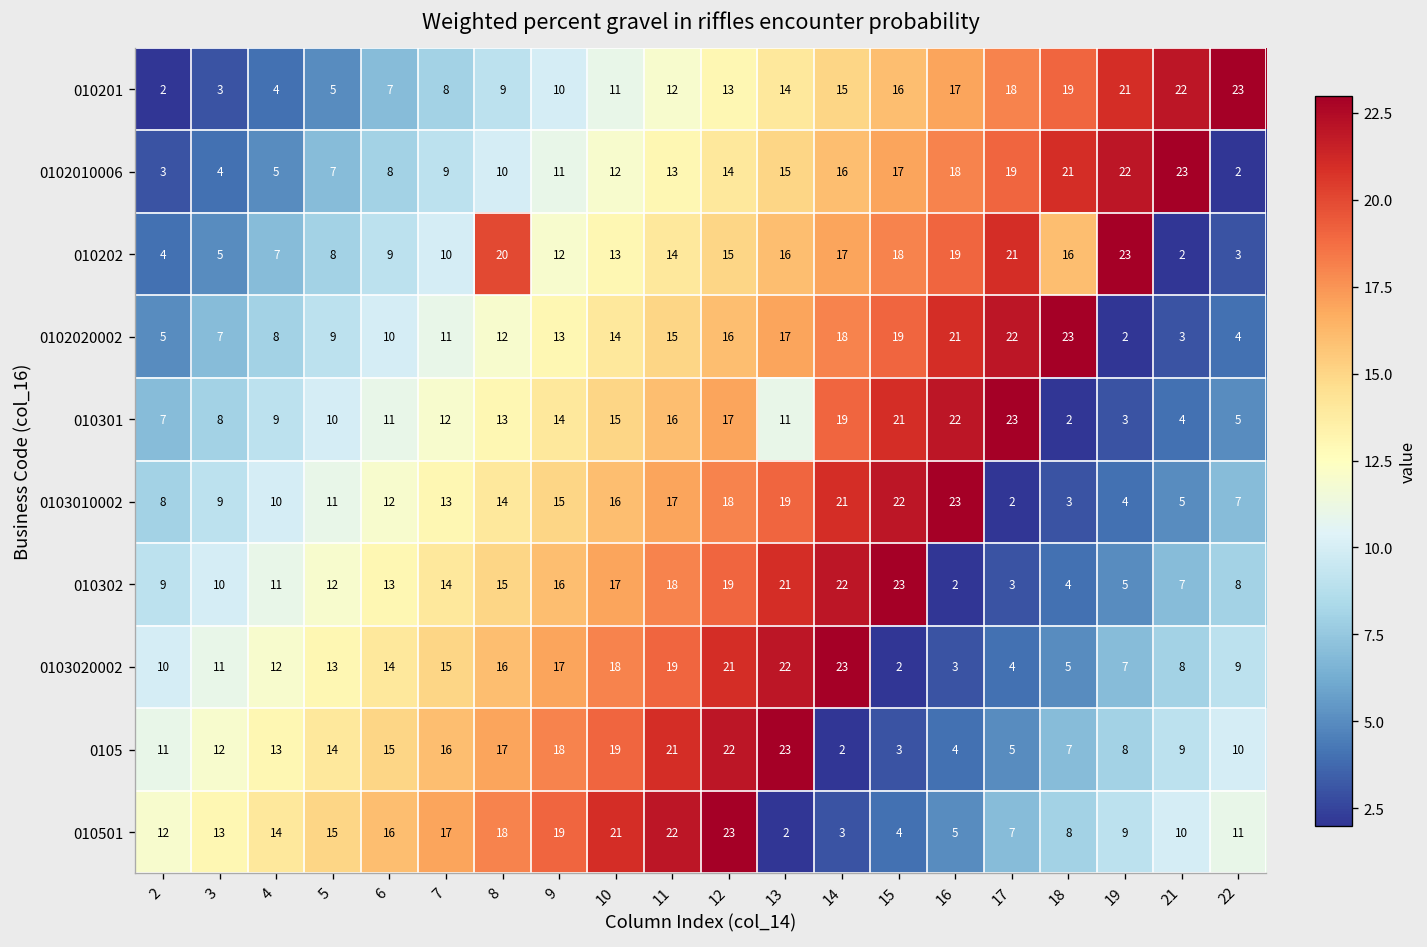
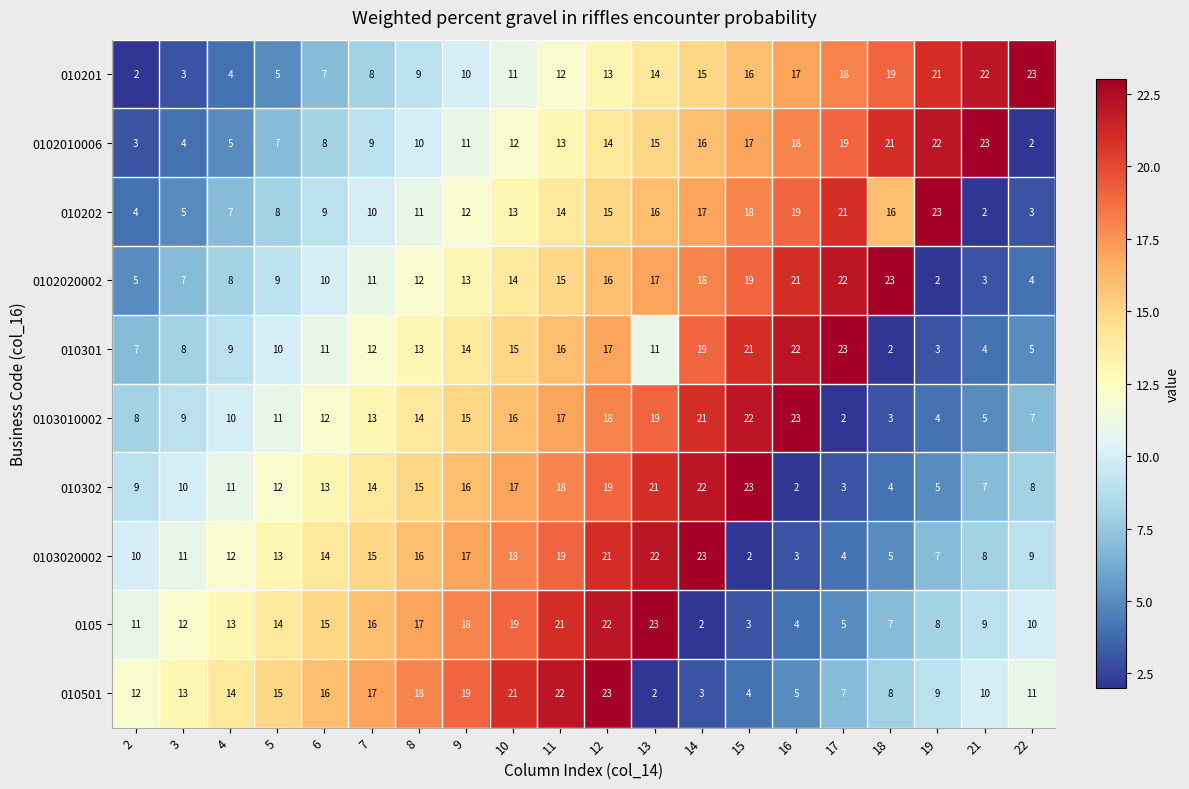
  {
    "010201": {
      "2": 2,
      "3": 3,
      "4": 4,
      "5": 5,
      "6": 7,
      "7": 8,
      "8": 9,
      "9": 10,
      "10": 11,
      "11": 12,
      "12": 13,
      "13": 14,
      "14": 15,
      "15": 16,
      "16": 17,
      "17": 18,
      "18": 19,
      "19": 21,
      "21": 22,
      "22": 23
    },
    "0102010006": {
      "2": 3,
      "3": 4,
      "4": 5,
      "5": 7,
      "6": 8,
      "7": 9,
      "8": 10,
      "9": 11,
      "10": 12,
      "11": 13,
      "12": 14,
      "13": 15,
      "14": 16,
      "15": 17,
      "16": 18,
      "17": 19,
      "18": 21,
      "19": 22,
      "21": 23,
      "22": 2
    },
    "010202": {
      "2": 4,
      "3": 5,
      "4": 7,
      "5": 8,
      "6": 9,
      "7": 10,
-     "8": 20,
+     "8": 11,
      "9": 12,
      "10": 13,
      "11": 14,
      "12": 15,
      "13": 16,
      "14": 17,
      "15": 18,
      "16": 19,
      "17": 21,
      "18": 16,
      "19": 23,
      "21": 2,
      "22": 3
    },
    "0102020002": {
      "2": 5,
      "3": 7,
      "4": 8,
      "5": 9,
      "6": 10,
      "7": 11,
      "8": 12,
      "9": 13,
      "10": 14,
      "11": 15,
      "12": 16,
      "13": 17,
      "14": 18,
      "15": 19,
      "16": 21,
      "17": 22,
      "18": 23,
      "19": 2,
      "21": 3,
      "22": 4
    },
    "010301": {
      "2": 7,
      "3": 8,
      "4": 9,
      "5": 10,
      "6": 11,
      "7": 12,
      "8": 13,
      "9": 14,
      "10": 15,
      "11": 16,
      "12": 17,
      "13": 11,
      "14": 19,
      "15": 21,
      "16": 22,
      "17": 23,
      "18": 2,
      "19": 3,
      "21": 4,
      "22": 5
    },
    "0103010002": {
      "2": 8,
      "3": 9,
      "4": 10,
      "5": 11,
      "6": 12,
      "7": 13,
      "8": 14,
      "9": 15,
      "10": 16,
      "11": 17,
      "12": 18,
      "13": 19,
      "14": 21,
      "15": 22,
      "16": 23,
      "17": 2,
      "18": 3,
      "19": 4,
      "21": 5,
      "22": 7
    },
    "010302": {
      "2": 9,
      "3": 10,
      "4": 11,
      "5": 12,
      "6": 13,
      "7": 14,
      "8": 15,
      "9": 16,
      "10": 17,
      "11": 18,
      "12": 19,
      "13": 21,
      "14": 22,
      "15": 23,
      "16": 2,
      "17": 3,
      "18": 4,
      "19": 5,
      "21": 7,
      "22": 8
    },
    "0103020002": {
      "2": 10,
      "3": 11,
      "4": 12,
      "5": 13,
      "6": 14,
      "7": 15,
      "8": 16,
      "9": 17,
      "10": 18,
      "11": 19,
      "12": 21,
      "13": 22,
      "14": 23,
      "15": 2,
      "16": 3,
      "17": 4,
      "18": 5,
      "19": 7,
      "21": 8,
      "22": 9
    },
    "0105": {
      "2": 11,
      "3": 12,
      "4": 13,
      "5": 14,
      "6": 15,
      "7": 16,
      "8": 17,
      "9": 18,
      "10": 19,
      "11": 21,
      "12": 22,
      "13": 23,
      "14": 2,
      "15": 3,
      "16": 4,
      "17": 5,
      "18": 7,
      "19": 8,
      "21": 9,
      "22": 10
    },
    "010501": {
      "2": 12,
      "3": 13,
      "4": 14,
      "5": 15,
      "6": 16,
      "7": 17,
      "8": 18,
      "9": 19,
      "10": 21,
      "11": 22,
      "12": 23,
      "13": 2,
      "14": 3,
      "15": 4,
      "16": 5,
      "17": 7,
      "18": 8,
      "19": 9,
      "21": 10,
      "22": 11
    }
  }
